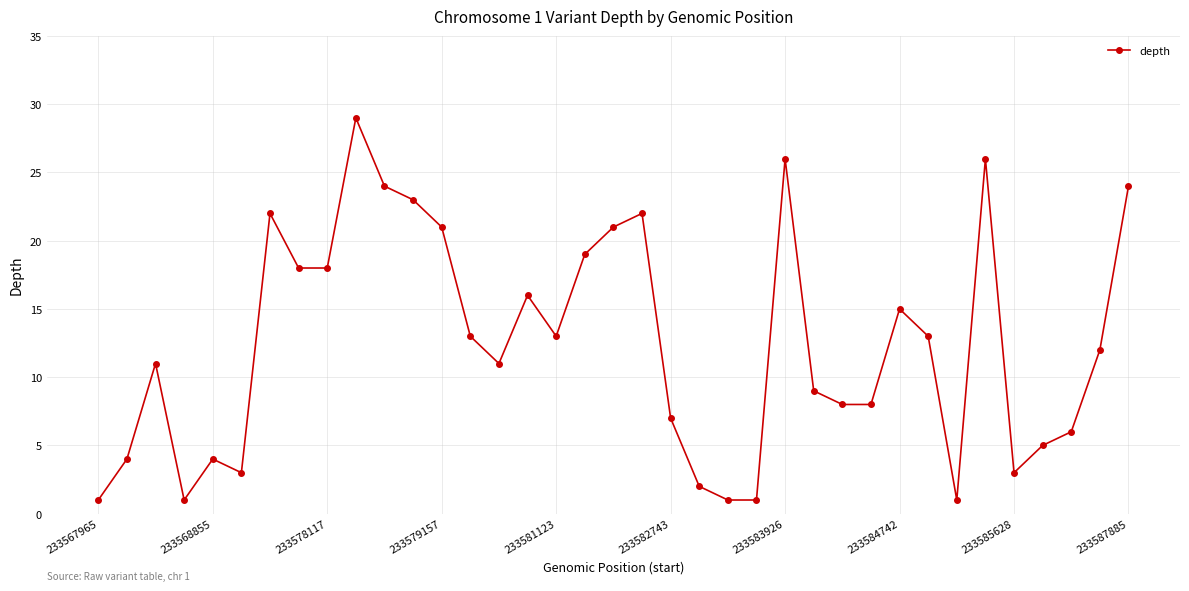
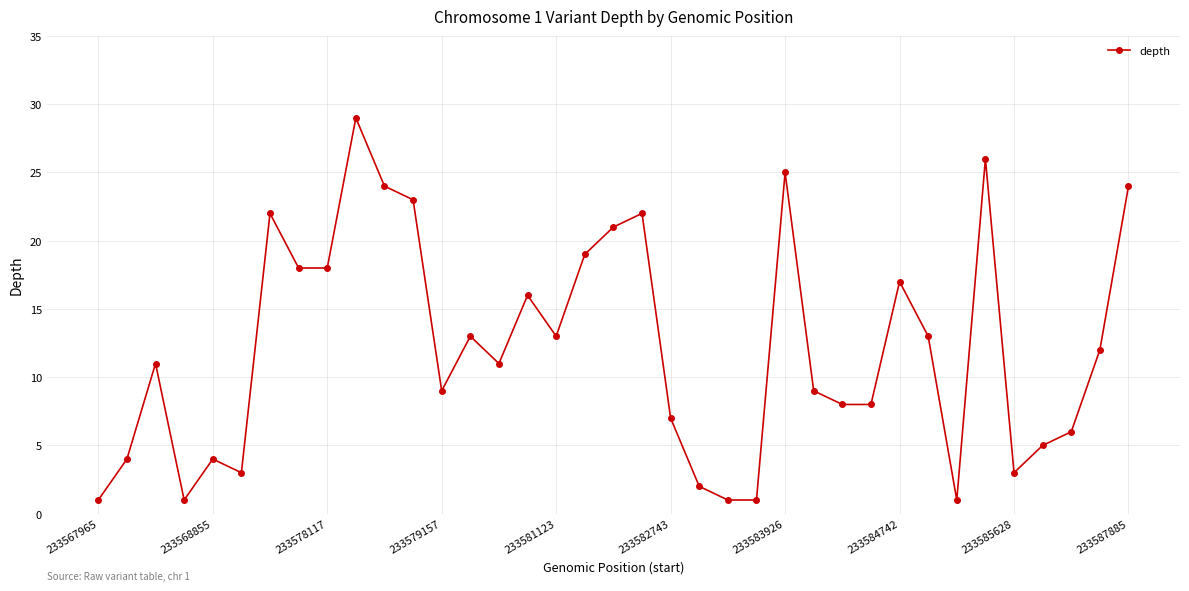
  {
    "233567965": 1,
    "233568855": 4,
    "233578117": 18,
-   "233579157": 21,
+   "233579157": 9,
    "233581123": 13,
    "233582743": 7,
-   "233583926": 26,
-   "233584742": 15,
+   "233583926": 25,
+   "233584742": 17,
    "233585628": 3,
    "233587885": 24
  }
